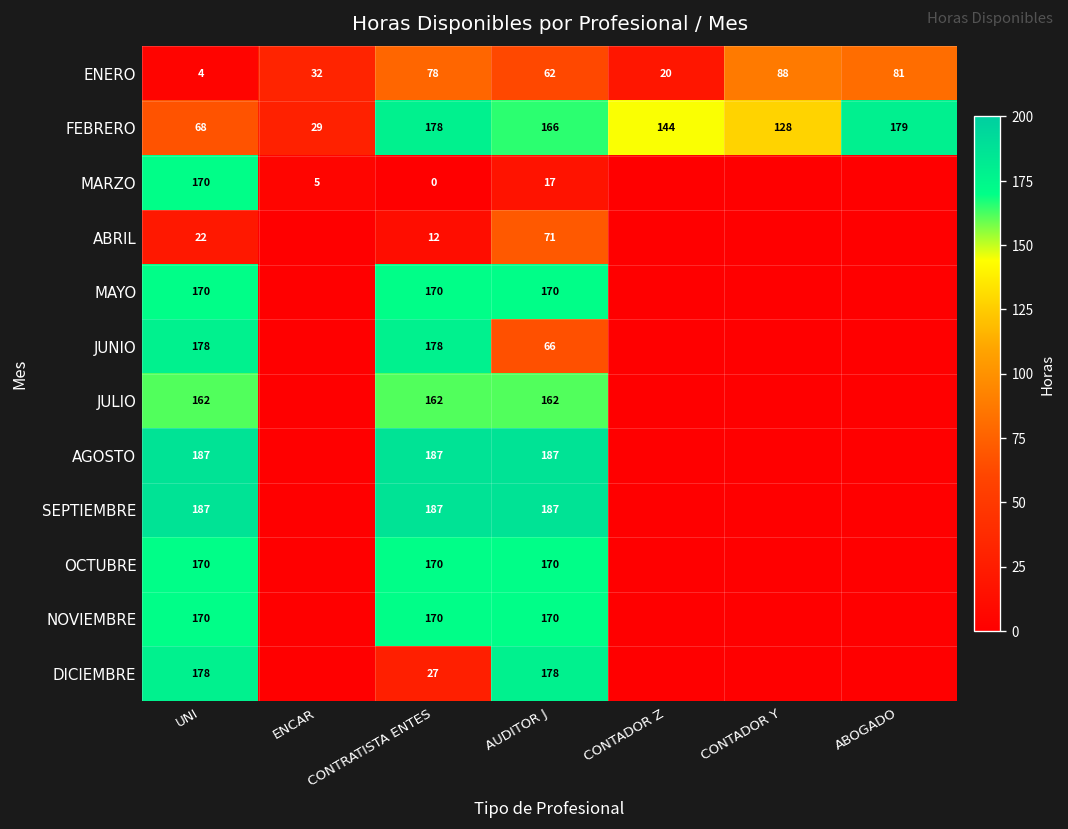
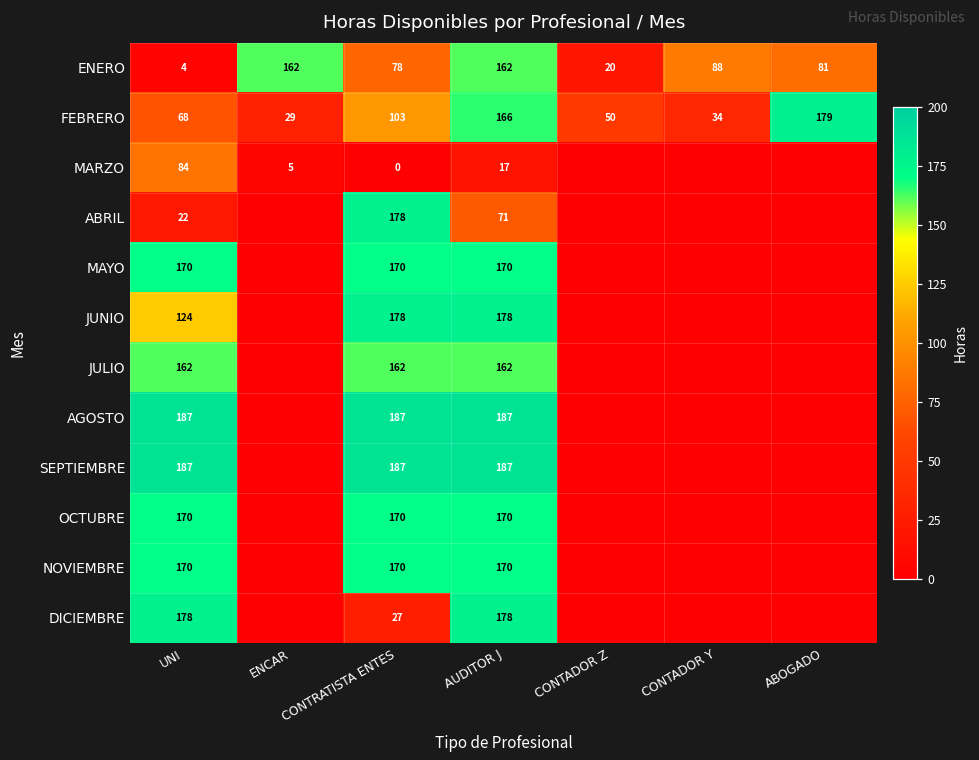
  {
    "ENERO": {
      "UNI": 4,
-     "ENCAR": 32,
+     "ENCAR": 162,
      "CONTRATISTA ENTES": 78,
-     "AUDITOR J": 62,
+     "AUDITOR J": 162,
      "CONTADOR Z": 20,
      "CONTADOR Y": 88,
      "ABOGADO": 81
    },
    "FEBRERO": {
      "UNI": 68,
      "ENCAR": 29,
-     "CONTRATISTA ENTES": 178,
+     "CONTRATISTA ENTES": 103,
      "AUDITOR J": 166,
-     "CONTADOR Z": 144,
-     "CONTADOR Y": 128,
+     "CONTADOR Z": 50,
+     "CONTADOR Y": 34,
      "ABOGADO": 179
    },
    "MARZO": {
-     "UNI": 170,
+     "UNI": 84,
      "ENCAR": 5,
      "CONTRATISTA ENTES": 0,
      "AUDITOR J": 17
    },
    "ABRIL": {
      "UNI": 22,
-     "CONTRATISTA ENTES": 12,
+     "CONTRATISTA ENTES": 178,
      "AUDITOR J": 71
    },
    "MAYO": {
      "UNI": 170,
      "CONTRATISTA ENTES": 170,
      "AUDITOR J": 170
    },
    "JUNIO": {
-     "UNI": 178,
+     "UNI": 124,
      "CONTRATISTA ENTES": 178,
-     "AUDITOR J": 66
+     "AUDITOR J": 178
    },
    "JULIO": {
      "UNI": 162,
      "CONTRATISTA ENTES": 162,
      "AUDITOR J": 162
    },
    "AGOSTO": {
      "UNI": 187,
      "CONTRATISTA ENTES": 187,
      "AUDITOR J": 187
    },
    "SEPTIEMBRE": {
      "UNI": 187,
      "CONTRATISTA ENTES": 187,
      "AUDITOR J": 187
    },
    "OCTUBRE": {
      "UNI": 170,
      "CONTRATISTA ENTES": 170,
      "AUDITOR J": 170
    },
    "NOVIEMBRE": {
      "UNI": 170,
      "CONTRATISTA ENTES": 170,
      "AUDITOR J": 170
    },
    "DICIEMBRE": {
      "UNI": 178,
      "CONTRATISTA ENTES": 27,
      "AUDITOR J": 178
    }
  }
